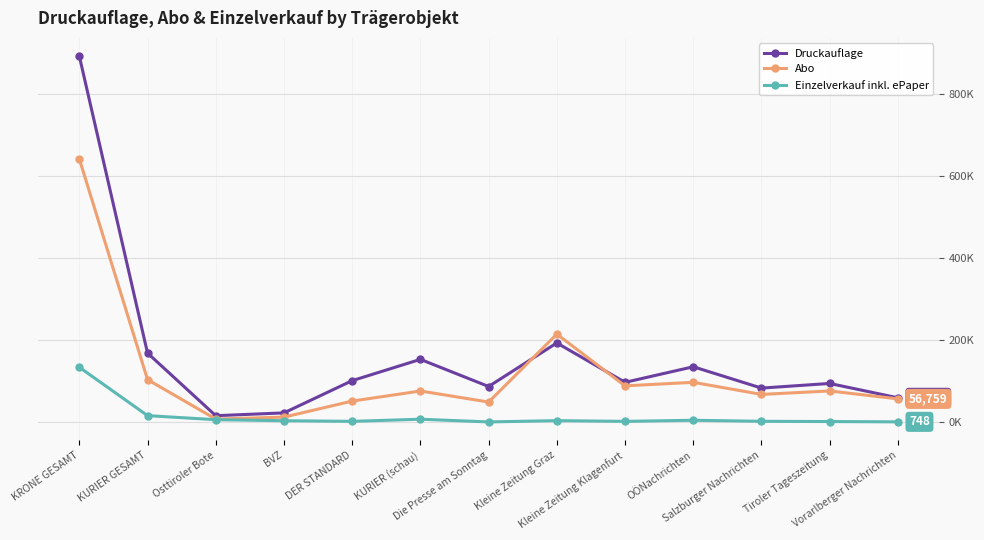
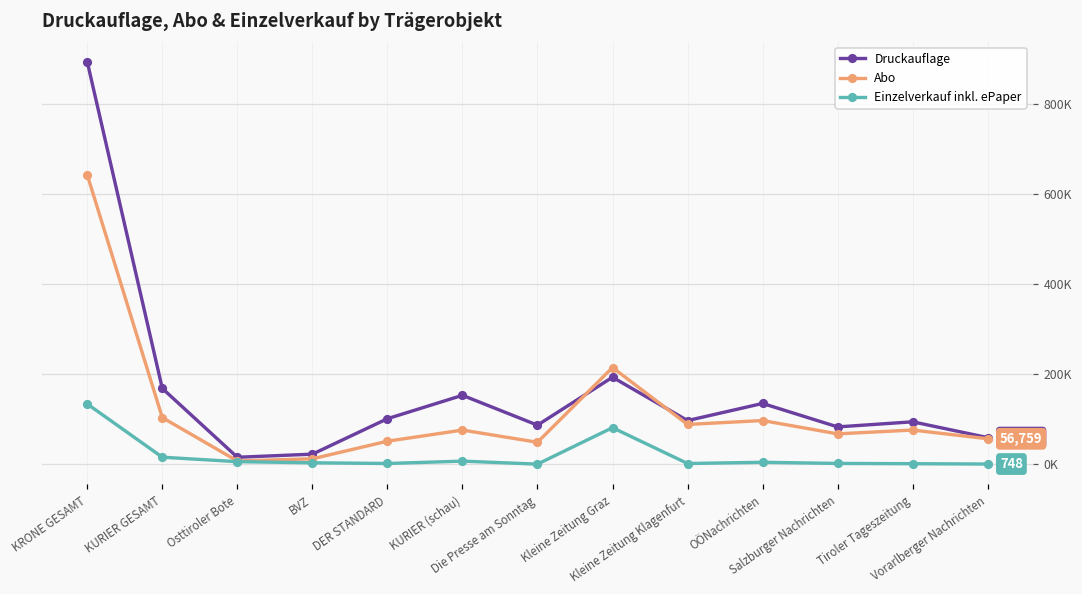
  {
    "Druckauflage": {
      "KRONE GESAMT": 890000,
      "KURIER GESAMT": 170000,
      "Osttiroler Bote": 20000,
      "BVZ": 20000,
      "DER STANDARD": 100000,
      "KURIER (schau)": 150000,
      "Die Presse am Sonntag": 90000,
      "Kleine Zeitung Graz": 190000,
      "Kleine Zeitung Klagenfurt": 100000,
      "OÖNachrichten": 140000,
      "Salzburger Nachrichten": 80000,
      "Tiroler Tageszeitung": 90000
    },
    "Abo": {
      "KRONE GESAMT": 640000,
      "KURIER GESAMT": 100000,
      "BVZ": 10000,
      "DER STANDARD": 50000,
      "KURIER (schau)": 80000,
      "Die Presse am Sonntag": 50000,
      "Kleine Zeitung Graz": 210000,
      "Kleine Zeitung Klagenfurt": 90000,
      "OÖNachrichten": 100000,
      "Salzburger Nachrichten": 70000,
      "Tiroler Tageszeitung": 80000
    },
    "Einzelverkauf inkl. ePaper": {
      "KRONE GESAMT": 130000,
      "KURIER GESAMT": 20000,
      "BVZ": 0,
      "DER STANDARD": 0,
      "KURIER (schau)": 10000,
      "Die Presse am Sonntag": 0,
-     "Kleine Zeitung Graz": 0,
+     "Kleine Zeitung Graz": 80000,
      "Kleine Zeitung Klagenfurt": 0,
      "OÖNachrichten": 0,
      "Salzburger Nachrichten": 0,
      "Tiroler Tageszeitung": 0
    }
  }
